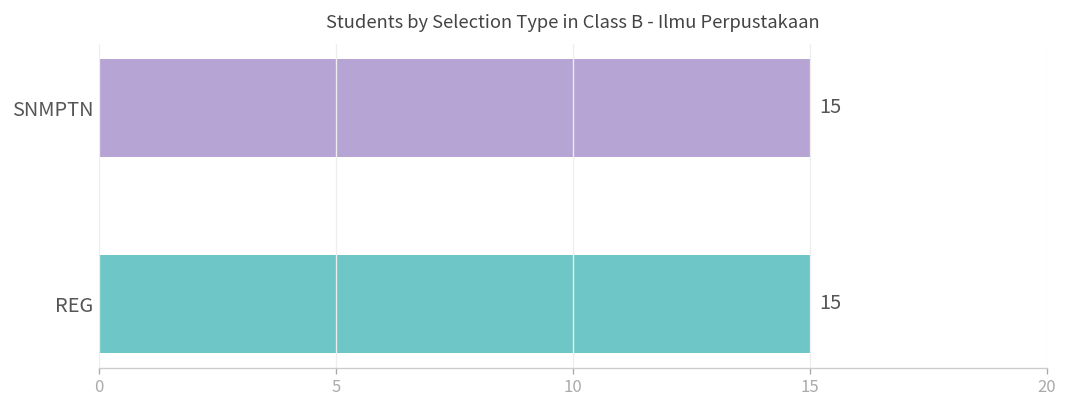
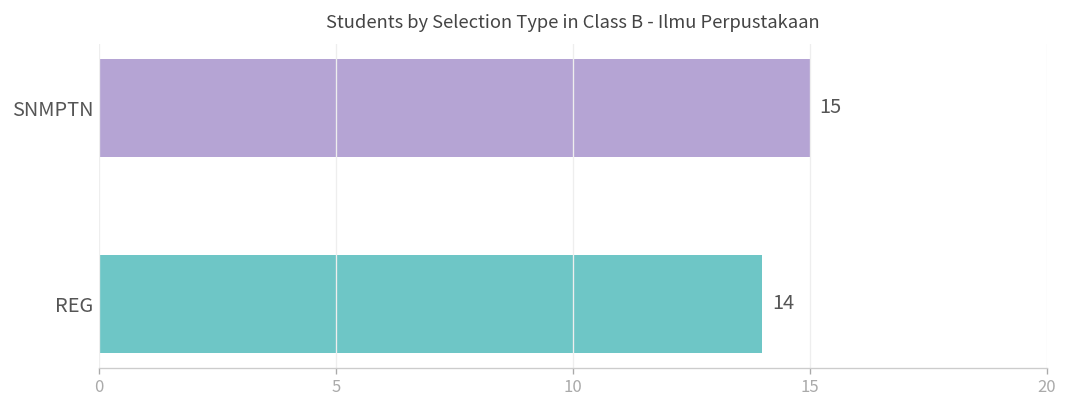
  {
    "SNMPTN": 15,
-   "REG": 15
+   "REG": 14
  }
